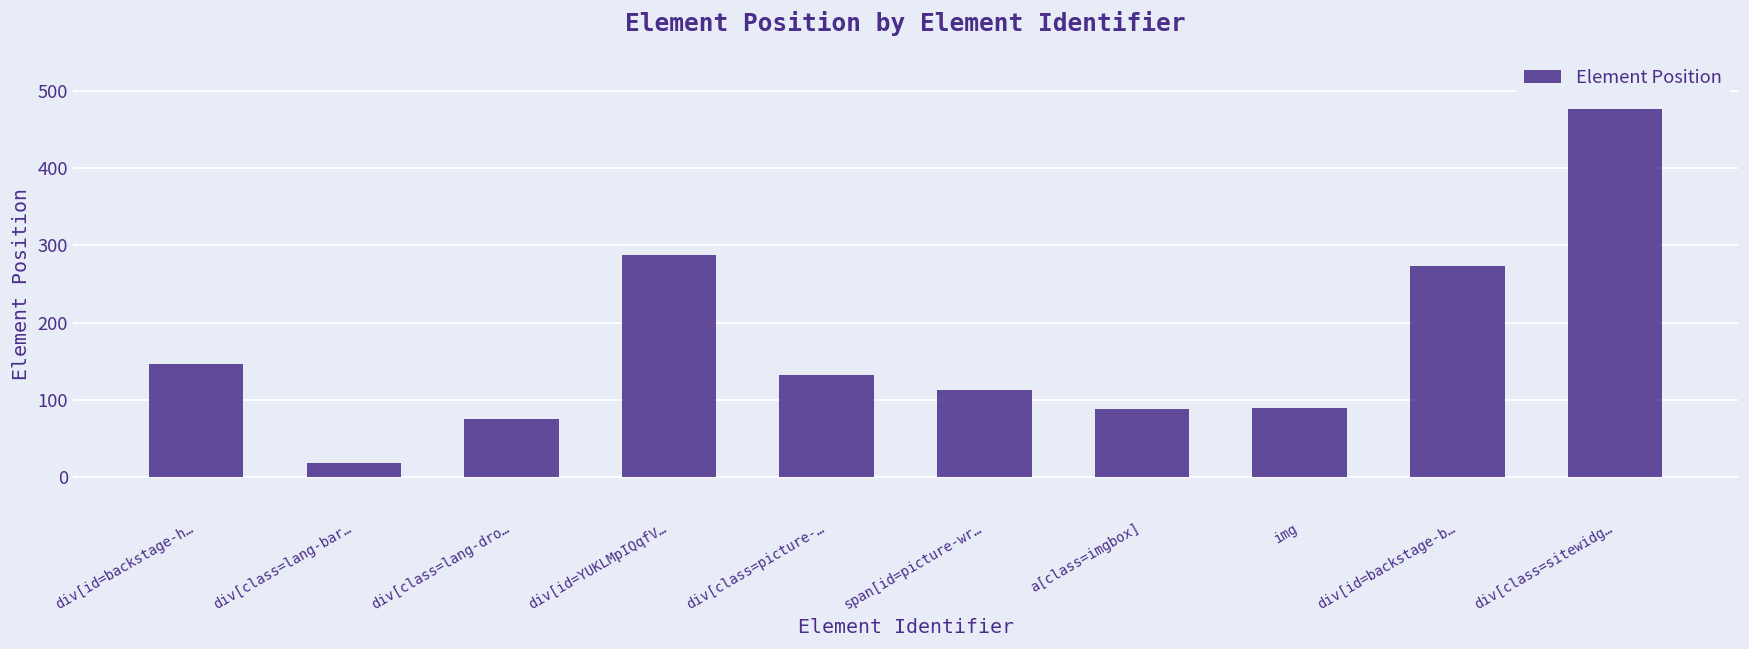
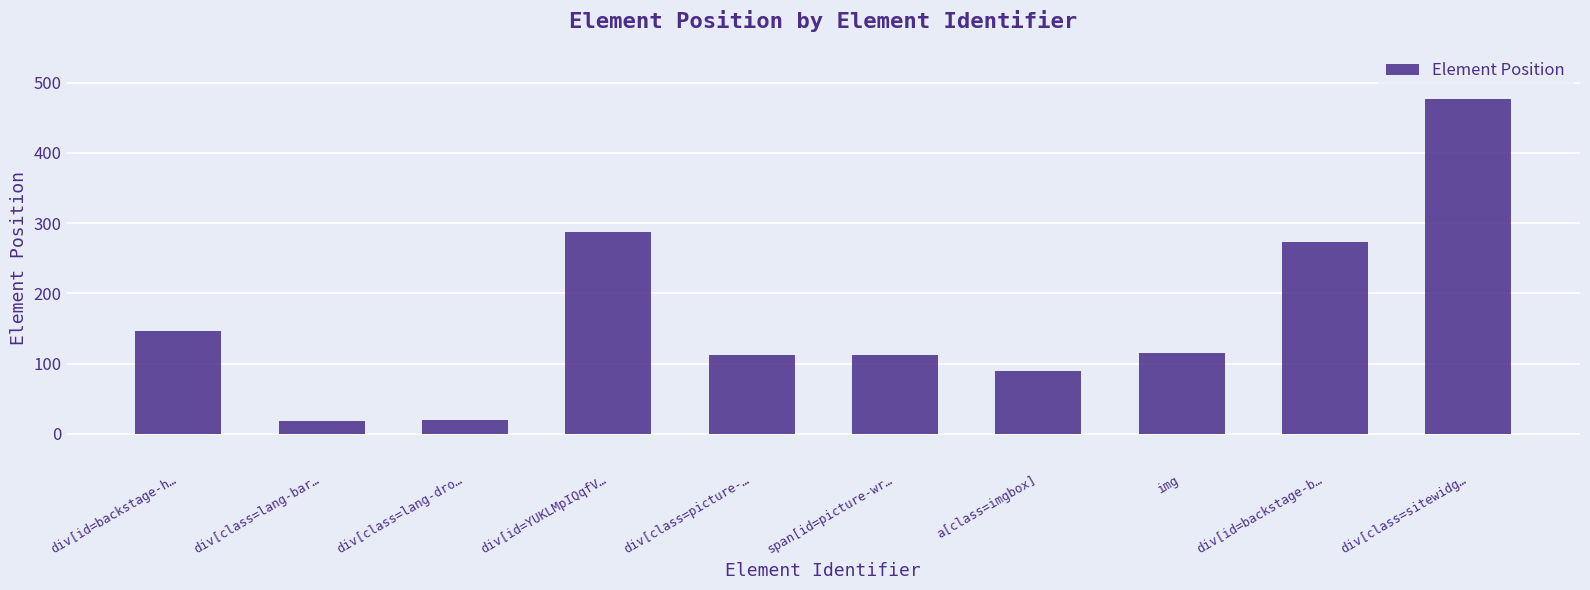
  {
    "div[id=backstage-h…": 150,
    "div[class=lang-bar…": 20,
-   "div[class=lang-dro…": 80,
+   "div[class=lang-dro…": 20,
    "div[id=YUKLMpIQqfV…": 290,
-   "div[class=picture-…": 130,
+   "div[class=picture-…": 110,
    "span[id=picture-wr…": 110,
    "a[class=imgbox]": 90,
-   "img": 90,
+   "img": 120,
    "div[id=backstage-b…": 270,
    "div[class=sitewidg…": 480
  }
